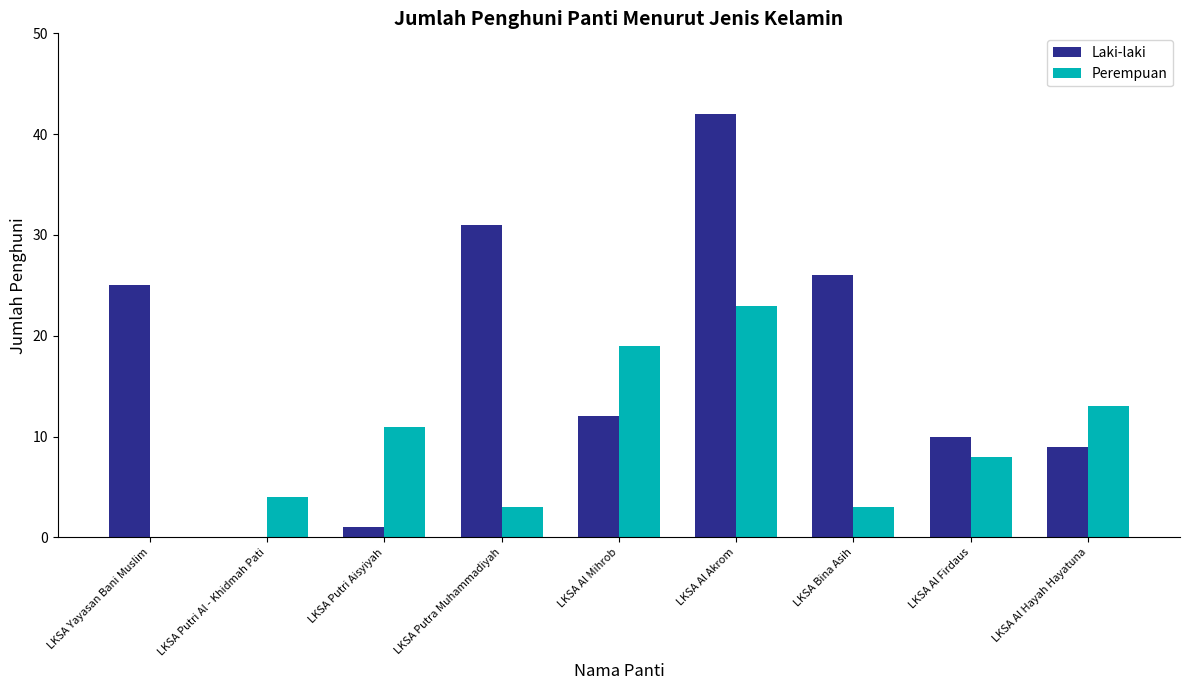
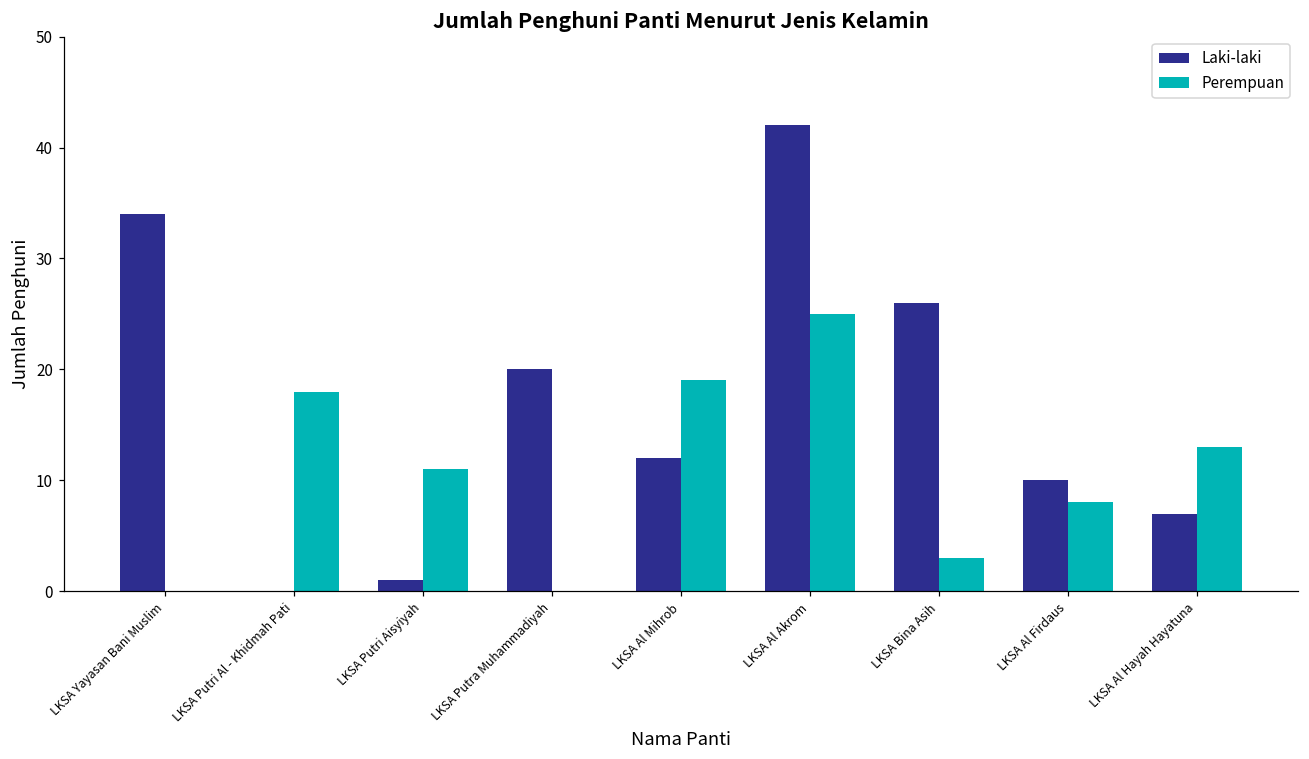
  {
    "Laki-laki": {
-     "LKSA Yayasan Bani Muslim": 25,
+     "LKSA Yayasan Bani Muslim": 34,
      "LKSA Putri Al - Khidmah Pati": 0,
      "LKSA Putri Aisyiyah": 1,
-     "LKSA Putra Muhammadiyah": 31,
+     "LKSA Putra Muhammadiyah": 20,
      "LKSA Al Mihrob": 12,
      "LKSA Al Akrom": 42,
      "LKSA Bina Asih": 26,
      "LKSA Al Firdaus": 10,
-     "LKSA Al Hayah Hayatuna": 9
+     "LKSA Al Hayah Hayatuna": 7
    },
    "Perempuan": {
      "LKSA Yayasan Bani Muslim": 0,
-     "LKSA Putri Al - Khidmah Pati": 4,
+     "LKSA Putri Al - Khidmah Pati": 18,
      "LKSA Putri Aisyiyah": 11,
-     "LKSA Putra Muhammadiyah": 3,
+     "LKSA Putra Muhammadiyah": 0,
      "LKSA Al Mihrob": 19,
-     "LKSA Al Akrom": 23,
+     "LKSA Al Akrom": 25,
      "LKSA Bina Asih": 3,
      "LKSA Al Firdaus": 8,
      "LKSA Al Hayah Hayatuna": 13
    }
  }
